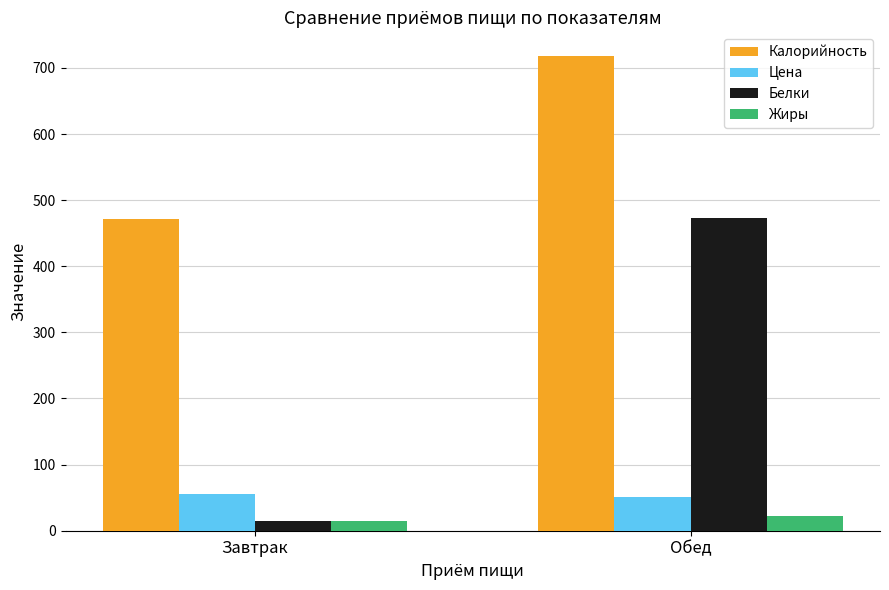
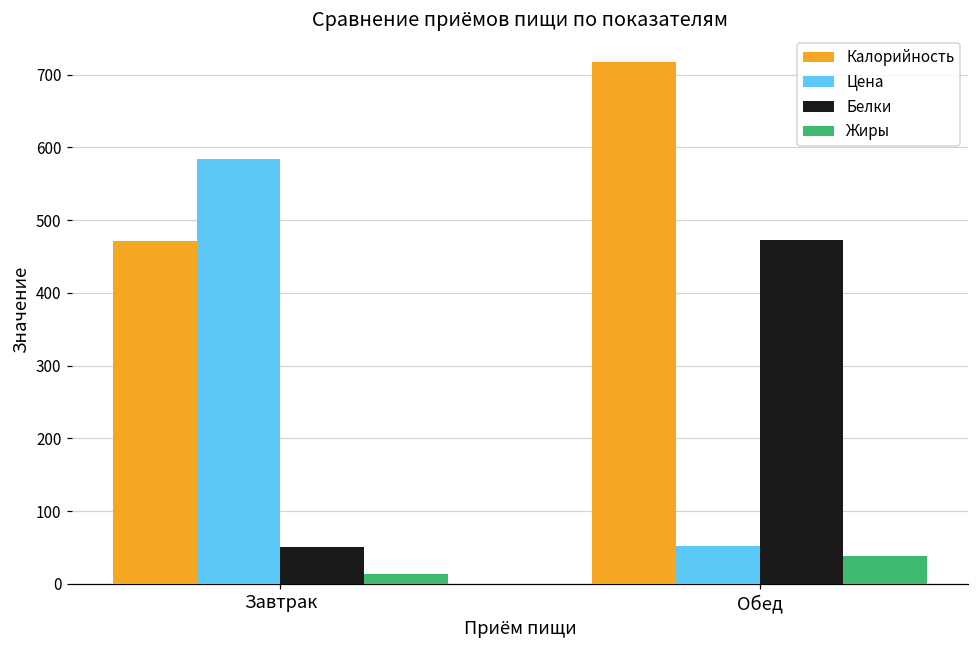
  {
    "Калорийность": {
      "Завтрак": 470,
      "Обед": 720
    },
    "Цена": {
-     "Завтрак": 60,
+     "Завтрак": 580,
      "Обед": 50
    },
    "Белки": {
-     "Завтрак": 10,
+     "Завтрак": 50,
      "Обед": 470
    },
    "Жиры": {
      "Завтрак": 10,
-     "Обед": 20
+     "Обед": 40
    }
  }
